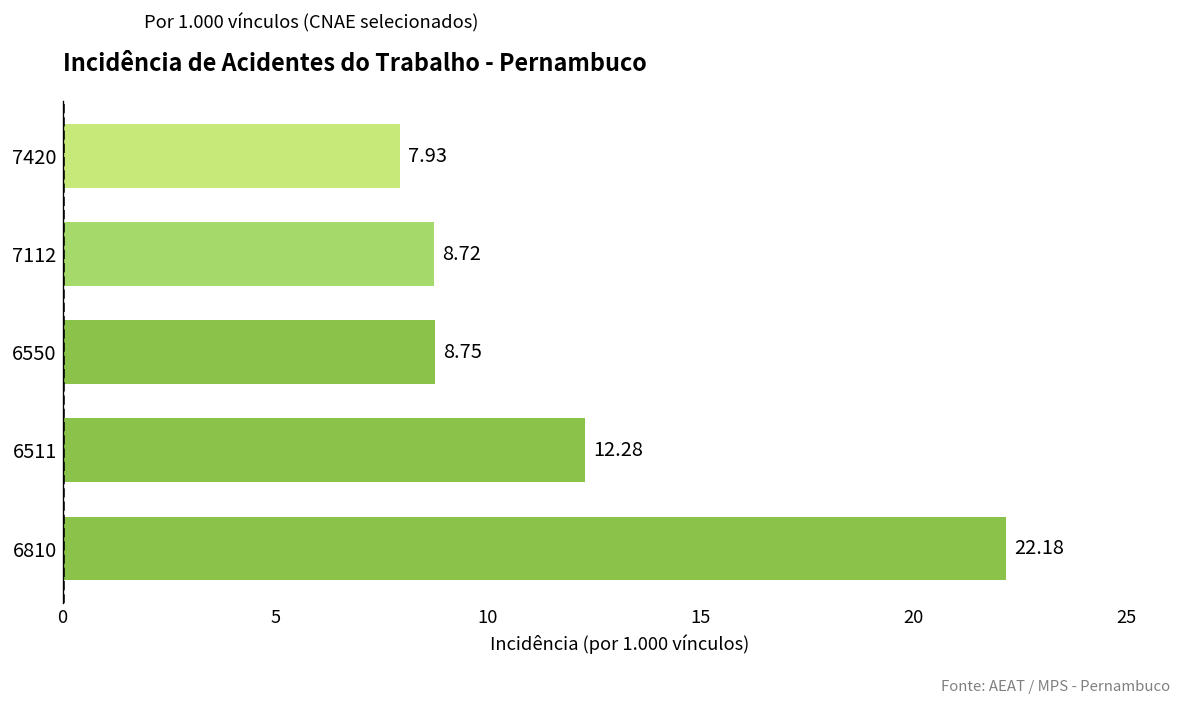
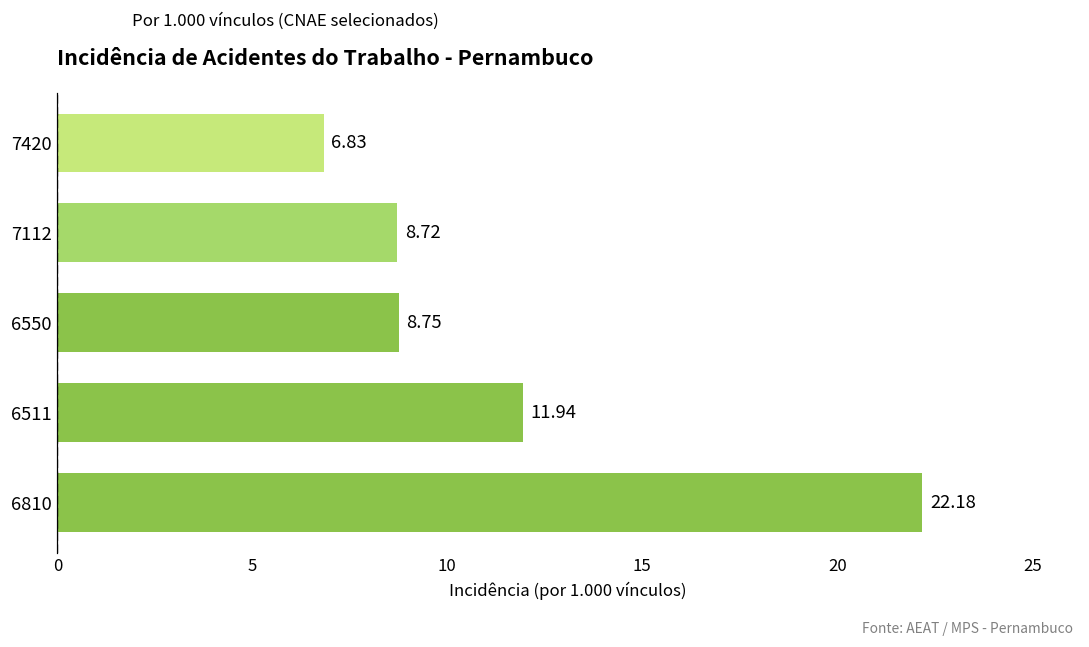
  {
-   "7420": 7.93,
+   "7420": 6.83,
    "7112": 8.72,
    "6550": 8.75,
-   "6511": 12.28,
+   "6511": 11.94,
    "6810": 22.18
  }
